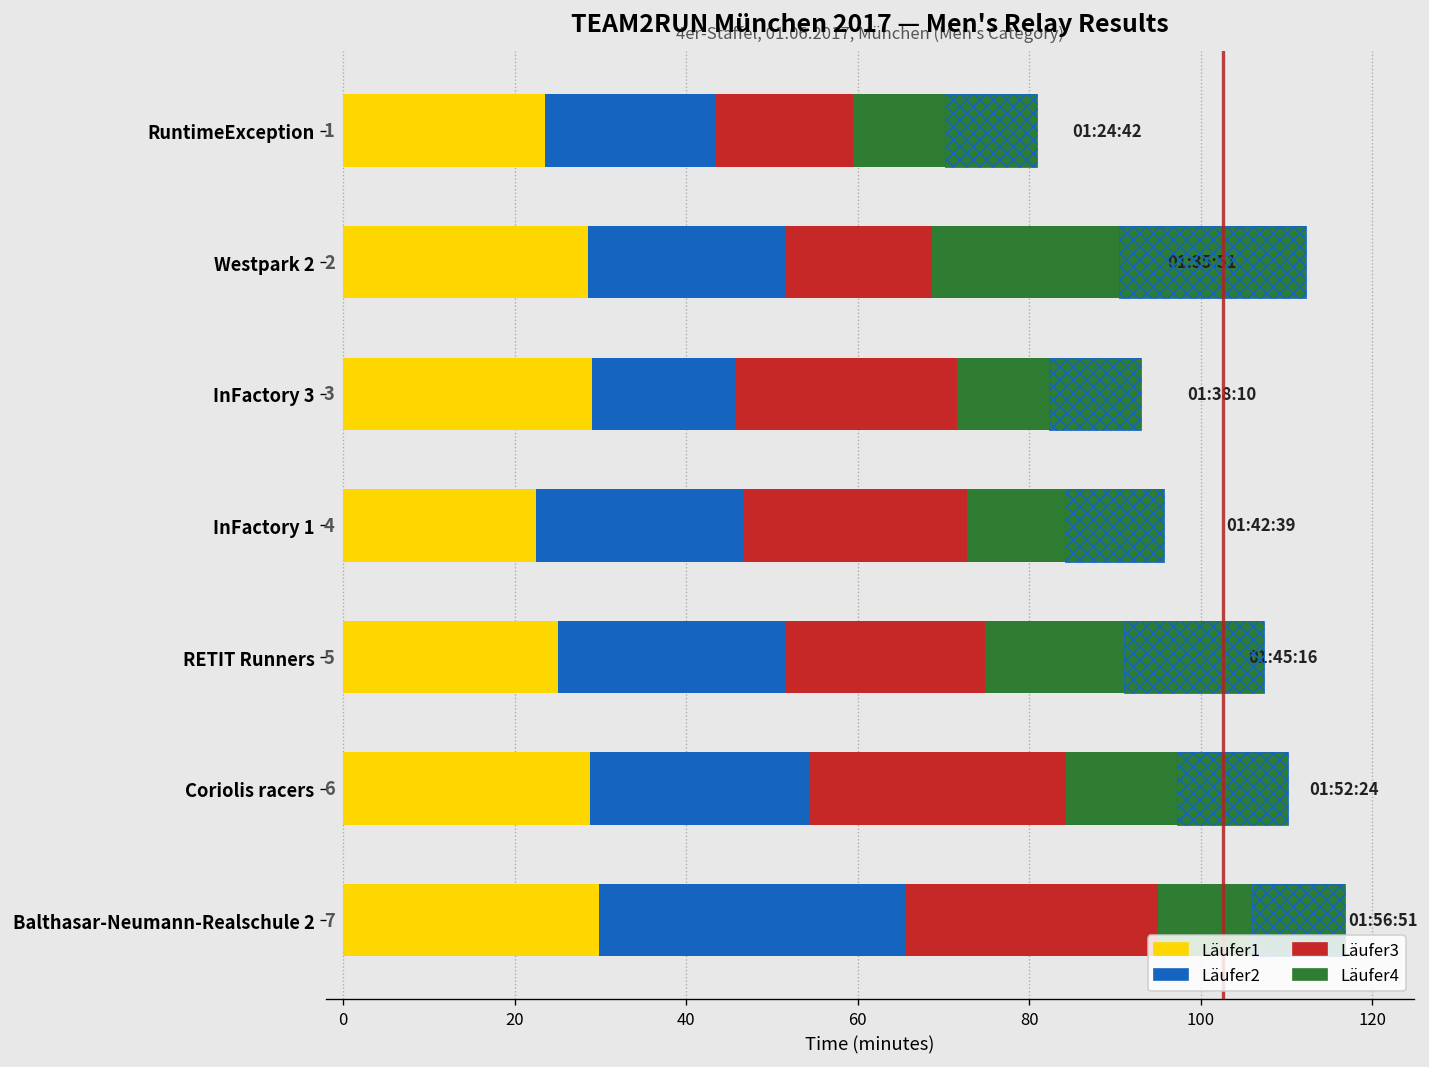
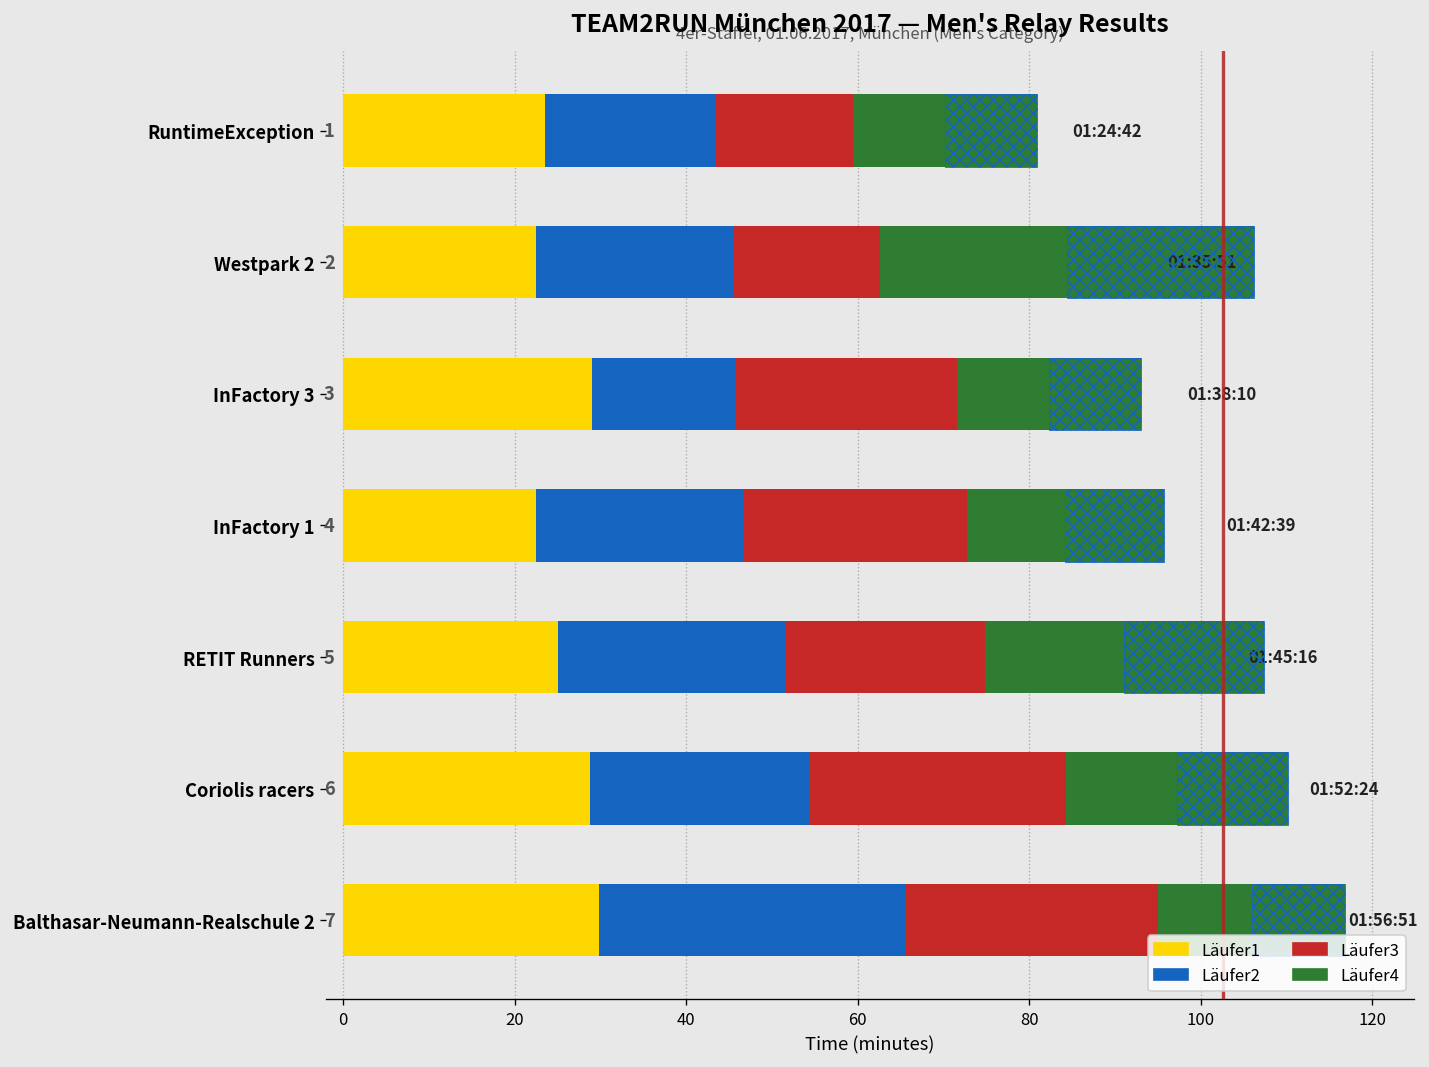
  {
    "Läufer1": {
      "RuntimeException": 24,
-     "Westpark 2": 29,
+     "Westpark 2": 23,
      "InFactory 3": 29,
      "InFactory 1": 22,
      "RETIT Runners": 25,
      "Coriolis racers": 29,
      "Balthasar-Neumann-Realschule 2": 30
    },
    "Läufer2": {
      "RuntimeException": 20,
      "Westpark 2": 23,
      "InFactory 3": 17,
      "InFactory 1": 24,
      "RETIT Runners": 27,
      "Coriolis racers": 26,
      "Balthasar-Neumann-Realschule 2": 36
    },
    "Läufer3": {
      "RuntimeException": 16,
      "Westpark 2": 17,
      "InFactory 3": 26,
      "InFactory 1": 26,
      "RETIT Runners": 23,
      "Coriolis racers": 30,
      "Balthasar-Neumann-Realschule 2": 30
    },
    "Läufer4": {
      "RuntimeException": 21,
      "Westpark 2": 44,
      "InFactory 3": 21,
      "InFactory 1": 23
    }
  }
